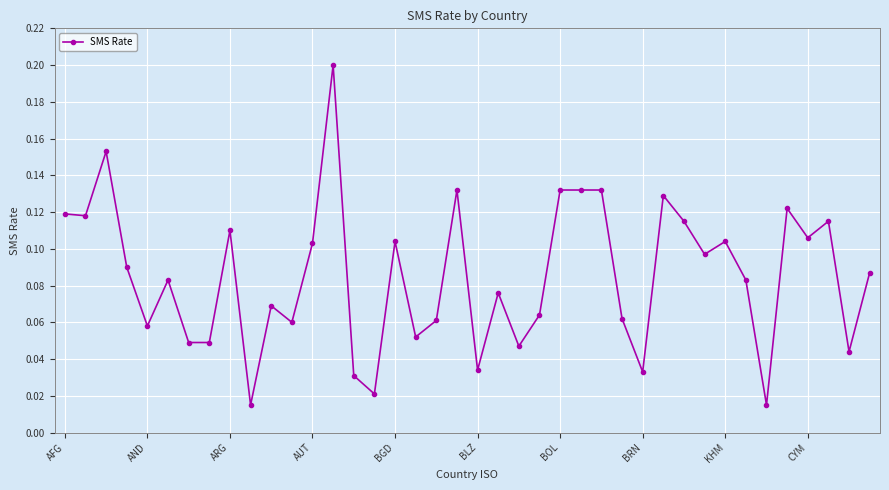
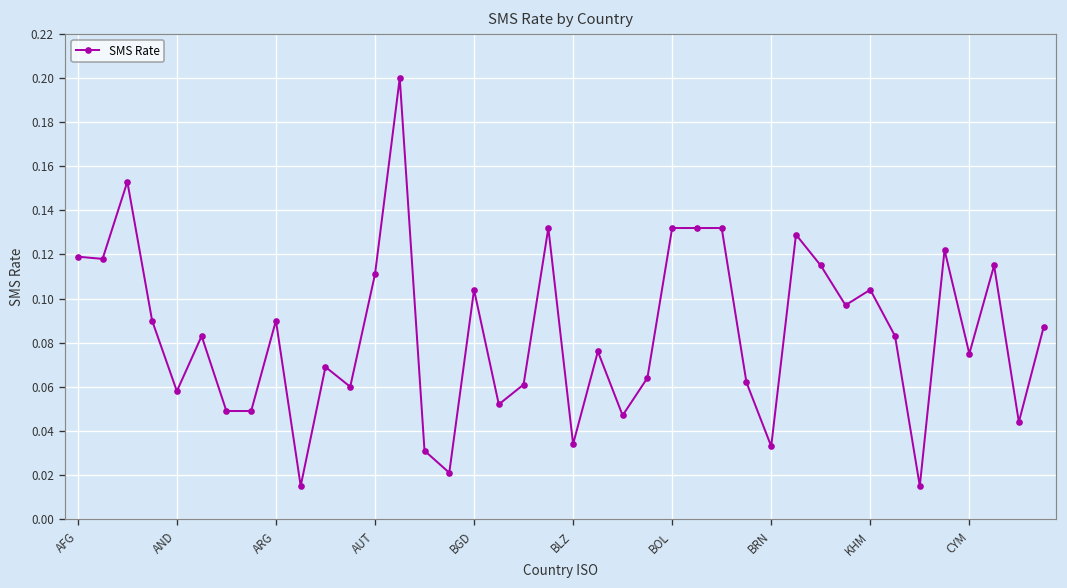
  {
    "AFG": 0.119,
    "AND": 0.058,
-   "ARG": 0.11,
-   "AUT": 0.103,
+   "ARG": 0.09,
+   "AUT": 0.111,
    "BGD": 0.104,
    "BLZ": 0.034,
    "BOL": 0.132,
    "BRN": 0.033,
    "KHM": 0.104,
-   "CYM": 0.106
+   "CYM": 0.075
  }
